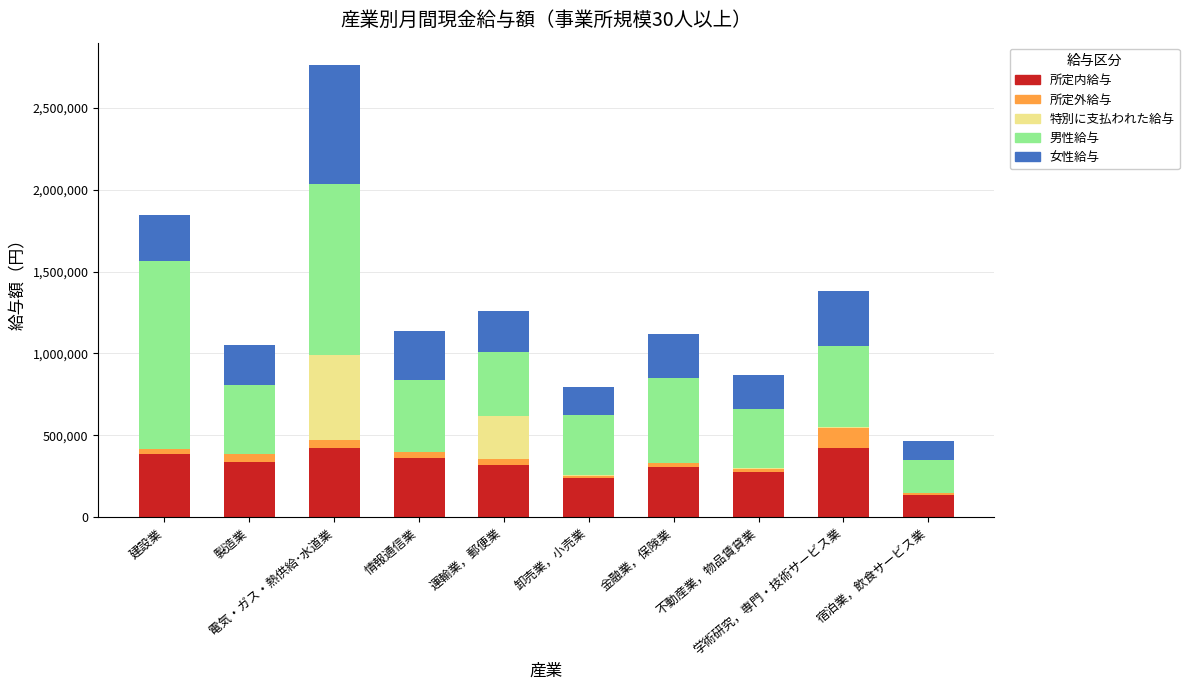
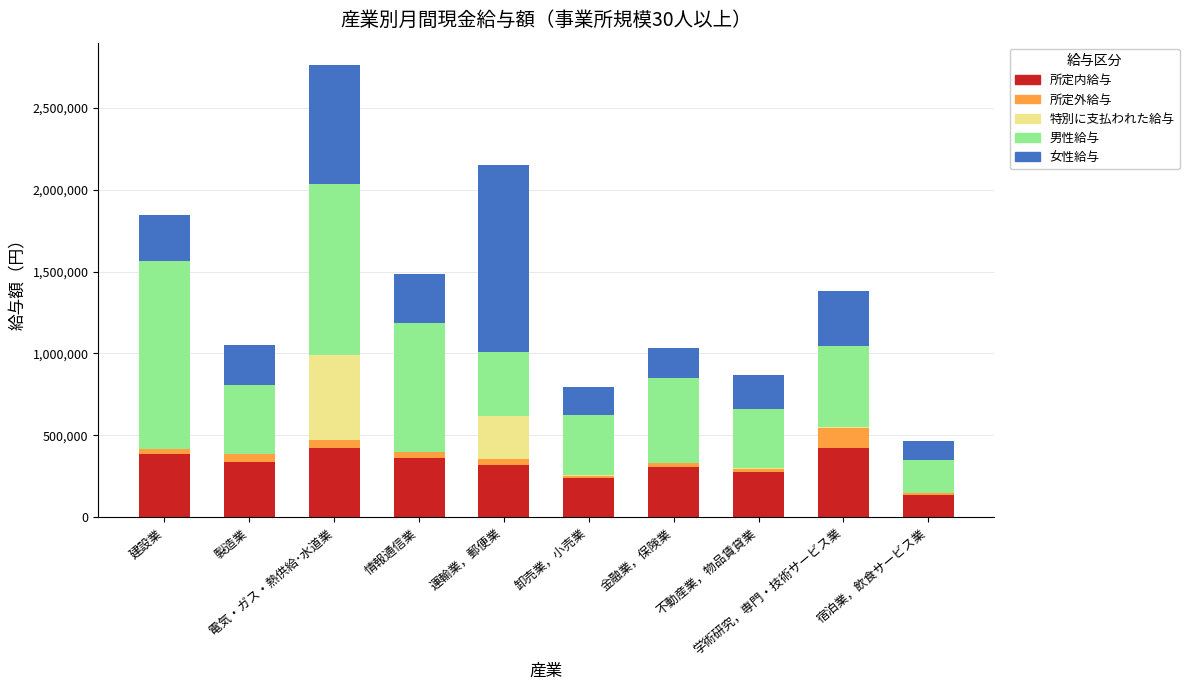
  {
    "所定内給与": {
      "建設業": "380,000",
      "製造業": "340,000",
      "電気・ガス・熱供給･水道業": "420,000",
      "情報通信業": "360,000",
      "運輸業，郵便業": "320,000",
      "卸売業，小売業": "240,000",
      "金融業，保険業": "310,000",
      "不動産業，物品賃貸業": "280,000",
      "学術研究，専門・技術サービス業": "420,000",
      "宿泊業，飲食サービス業": "140,000"
    },
    "所定外給与": {
      "建設業": "30,000",
      "製造業": "50,000",
      "電気・ガス・熱供給･水道業": "50,000",
      "情報通信業": "40,000",
      "運輸業，郵便業": "40,000",
      "金融業，保険業": "20,000",
      "不動産業，物品賃貸業": "20,000",
      "学術研究，専門・技術サービス業": "130,000"
    },
    "特別に支払われた給与": {
      "電気・ガス・熱供給･水道業": "520,000",
      "運輸業，郵便業": "260,000"
    },
    "男性給与": {
      "建設業": "1,150,000",
      "製造業": "430,000",
      "電気・ガス・熱供給･水道業": "1,050,000",
-     "情報通信業": "440,000",
+     "情報通信業": "790,000",
      "運輸業，郵便業": "390,000",
      "卸売業，小売業": "360,000",
      "金融業，保険業": "520,000",
      "不動産業，物品賃貸業": "360,000",
      "学術研究，専門・技術サービス業": "500,000",
      "宿泊業，飲食サービス業": "200,000"
    },
    "女性給与": {
      "建設業": "280,000",
      "製造業": "240,000",
      "電気・ガス・熱供給･水道業": "720,000",
      "情報通信業": "300,000",
-     "運輸業，郵便業": "250,000",
+     "運輸業，郵便業": "1,140,000",
      "卸売業，小売業": "170,000",
-     "金融業，保険業": "270,000",
+     "金融業，保険業": "180,000",
      "不動産業，物品賃貸業": "210,000",
      "学術研究，専門・技術サービス業": "340,000",
      "宿泊業，飲食サービス業": "120,000"
    }
  }
